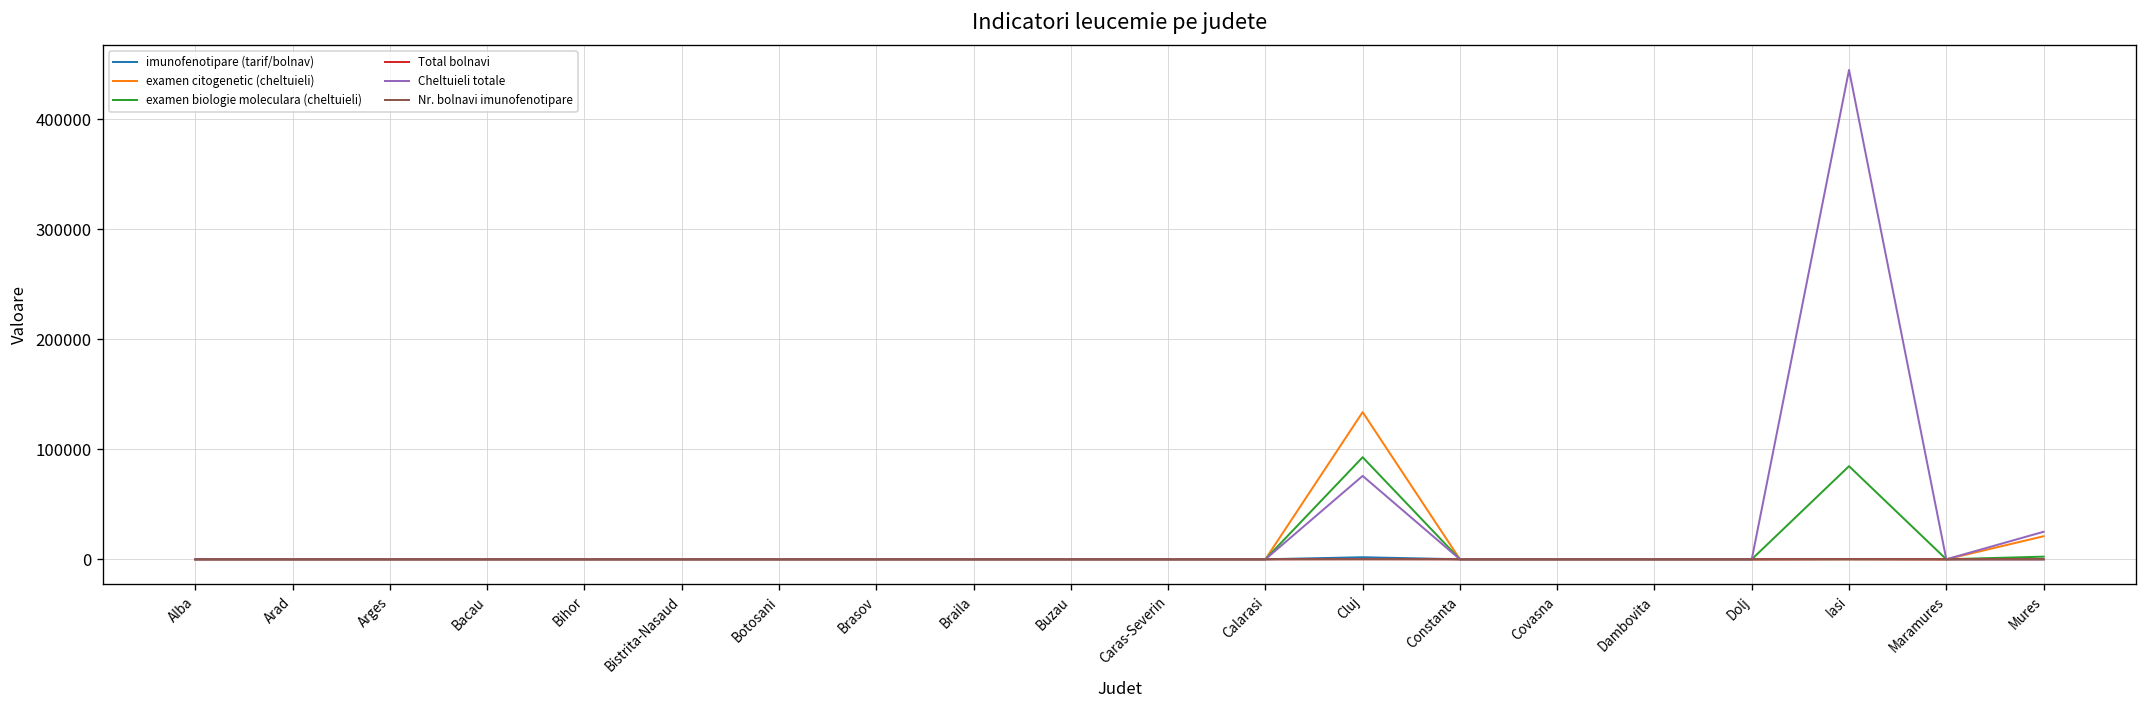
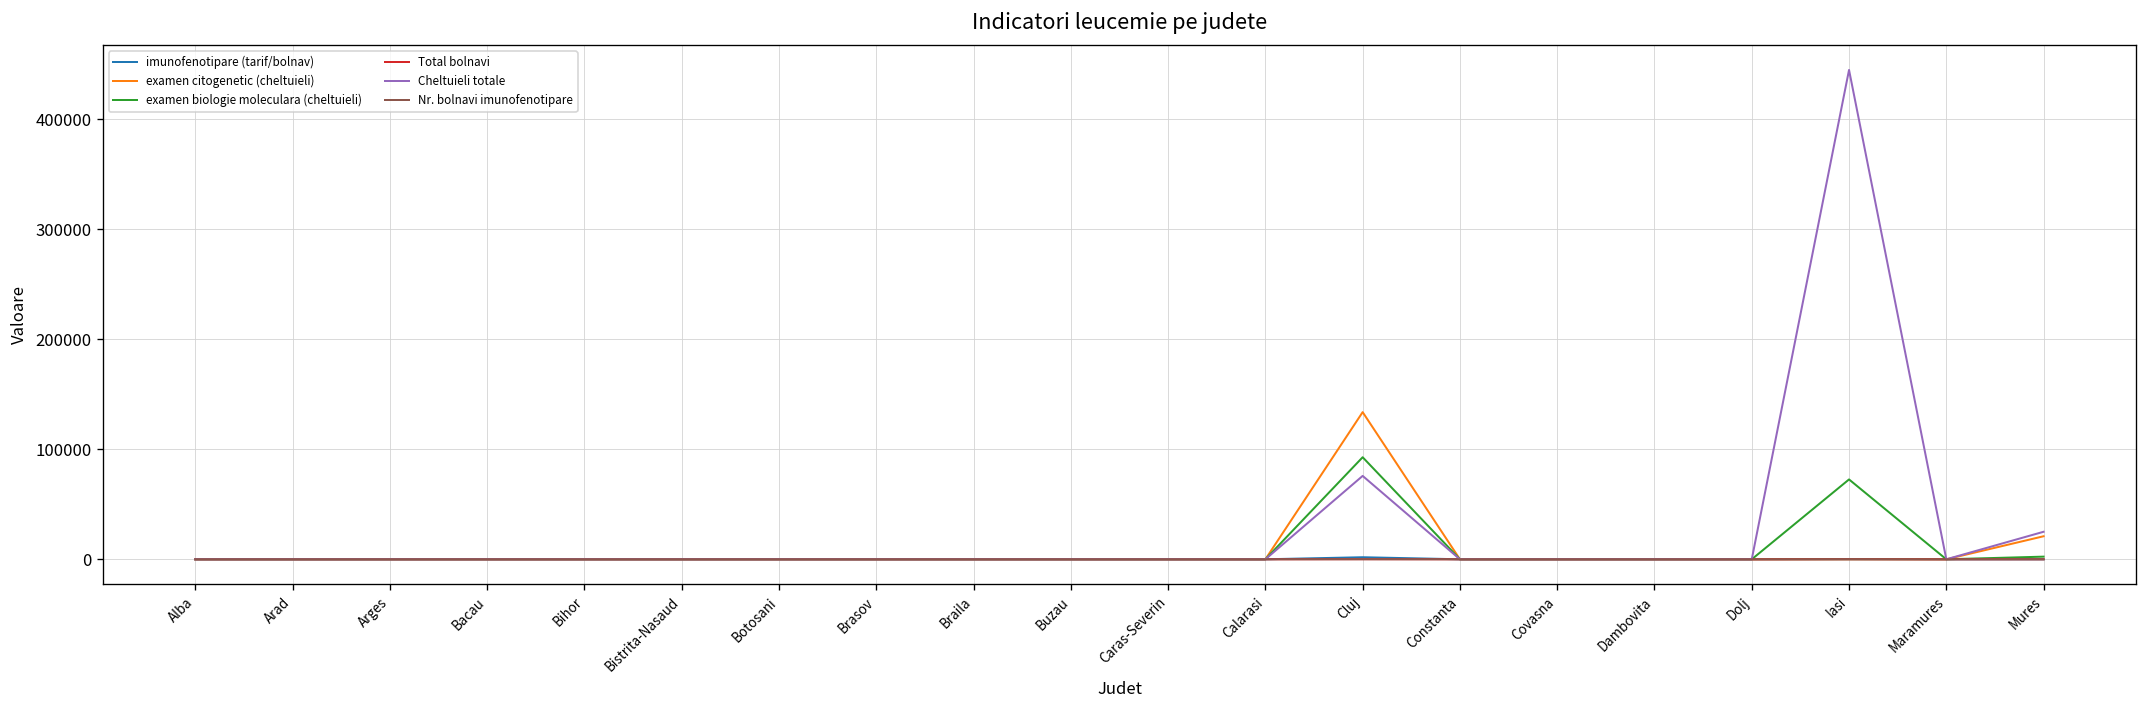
  {
    "examen citogenetic (cheltuieli)": {
      "Cluj": 130000,
      "Mures": 20000
    },
    "examen biologie moleculara (cheltuieli)": {
      "Cluj": 90000,
-     "Iasi": 80000
+     "Iasi": 70000
    },
    "Cheltuieli totale": {
      "Cluj": 80000,
      "Iasi": 440000,
      "Mures": 30000
    }
  }
